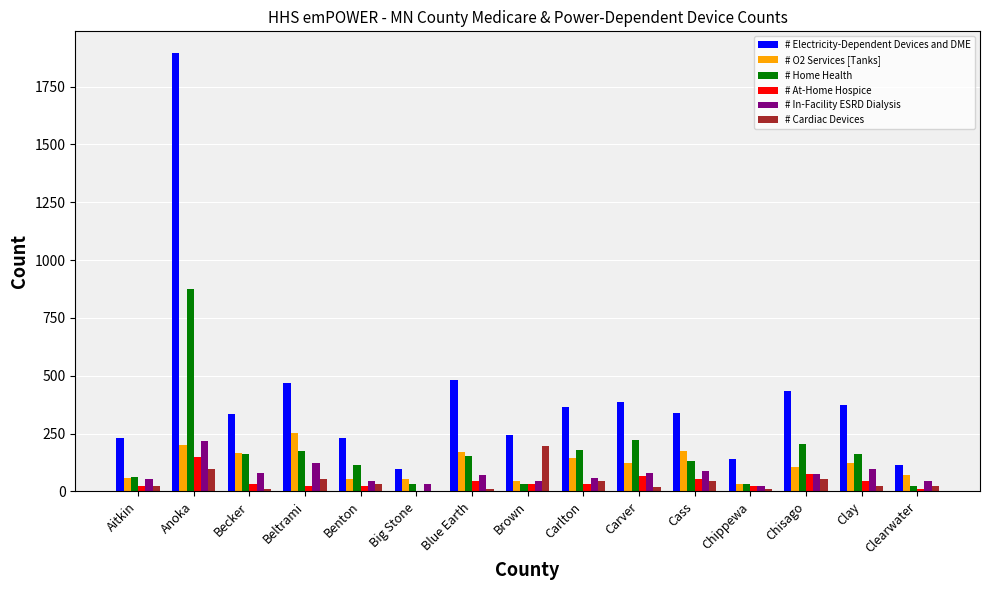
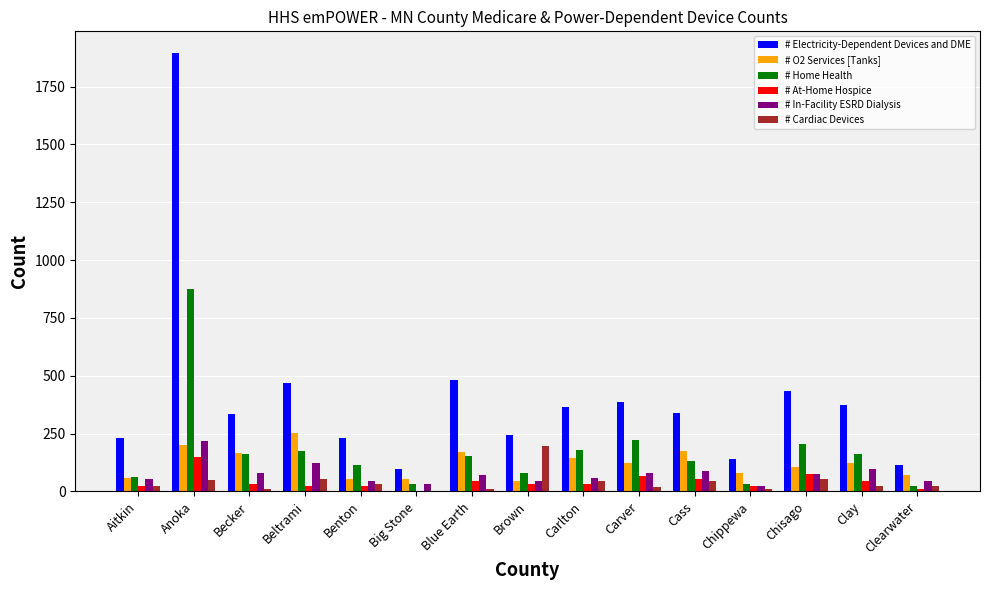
  {
    "# Electricity-Dependent Devices and DME": {
      "Aitkin": 230,
      "Anoka": 1890,
      "Becker": 340,
      "Beltrami": 470,
      "Benton": 230,
      "Big Stone": 100,
      "Blue Earth": 480,
      "Brown": 250,
      "Carlton": 370,
      "Carver": 390,
      "Cass": 340,
      "Chippewa": 140,
      "Chisago": 430,
      "Clay": 370,
      "Clearwater": 110
    },
    "# O2 Services [Tanks]": {
      "Aitkin": 60,
      "Anoka": 200,
      "Becker": 170,
      "Beltrami": 250,
      "Benton": 50,
      "Big Stone": 60,
      "Blue Earth": 170,
      "Brown": 40,
      "Carlton": 150,
      "Carver": 120,
      "Cass": 180,
-     "Chippewa": 30,
+     "Chippewa": 80,
      "Chisago": 100,
      "Clay": 120,
      "Clearwater": 70
    },
    "# Home Health": {
      "Aitkin": 60,
      "Anoka": 870,
      "Becker": 160,
      "Beltrami": 170,
      "Benton": 110,
      "Big Stone": 30,
      "Blue Earth": 160,
-     "Brown": 30,
+     "Brown": 80,
      "Carlton": 180,
      "Carver": 220,
      "Cass": 130,
      "Chippewa": 30,
      "Chisago": 210,
      "Clay": 160,
      "Clearwater": 20
    },
    "# At-Home Hospice": {
      "Aitkin": 20,
      "Anoka": 150,
      "Becker": 30,
      "Beltrami": 20,
      "Benton": 20,
      "Big Stone": 0,
      "Blue Earth": 40,
      "Brown": 30,
      "Carlton": 30,
      "Carver": 70,
      "Cass": 60,
      "Chippewa": 20,
      "Chisago": 80,
      "Clay": 40,
      "Clearwater": 10
    },
    "# In-Facility ESRD Dialysis": {
      "Aitkin": 60,
      "Anoka": 220,
      "Becker": 80,
      "Beltrami": 120,
      "Benton": 40,
      "Big Stone": 30,
      "Blue Earth": 70,
      "Brown": 40,
      "Carlton": 60,
      "Carver": 80,
      "Cass": 90,
      "Chippewa": 20,
      "Chisago": 80,
      "Clay": 100,
      "Clearwater": 40
    },
    "# Cardiac Devices": {
      "Aitkin": 20,
-     "Anoka": 100,
+     "Anoka": 50,
      "Becker": 10,
      "Beltrami": 60,
      "Benton": 30,
      "Big Stone": 0,
      "Blue Earth": 10,
      "Brown": 200,
      "Carlton": 40,
      "Carver": 20,
      "Cass": 40,
      "Chippewa": 10,
      "Chisago": 60,
      "Clay": 20,
      "Clearwater": 20
    }
  }
